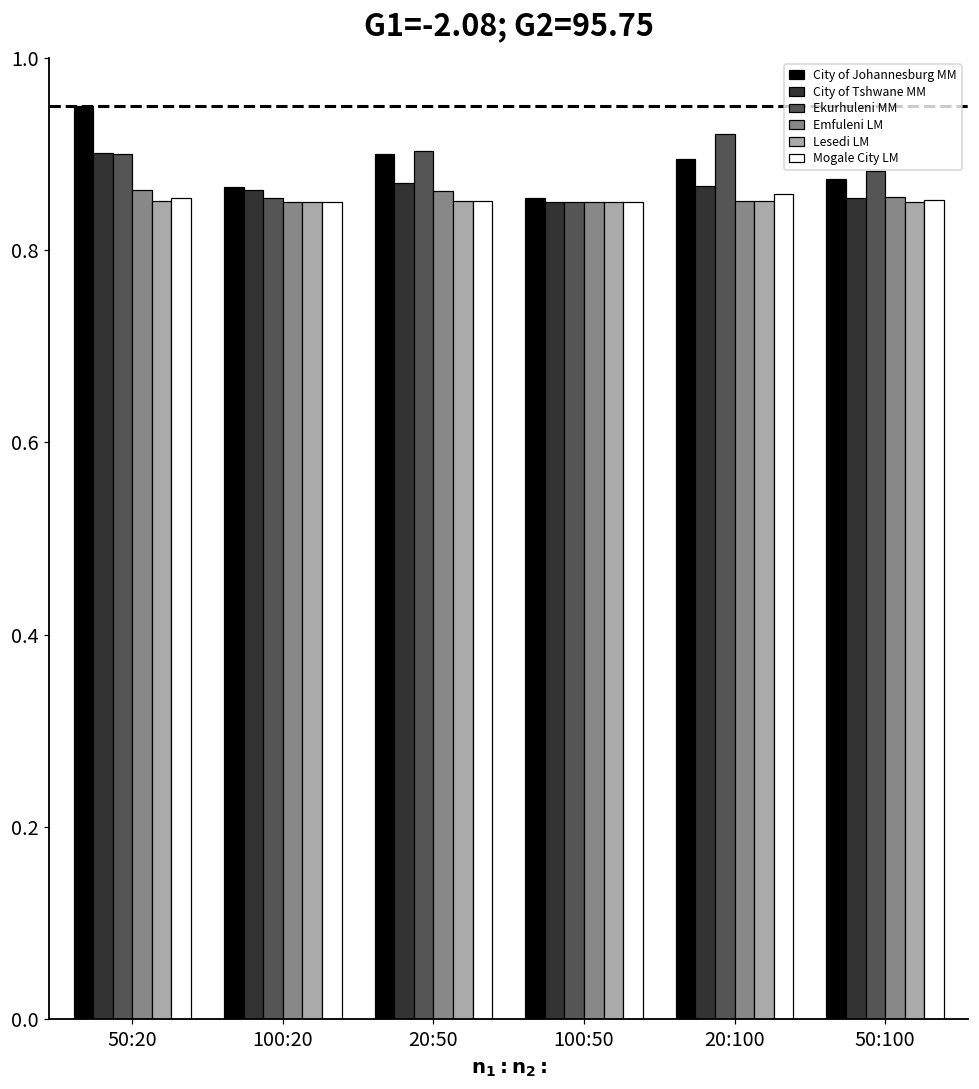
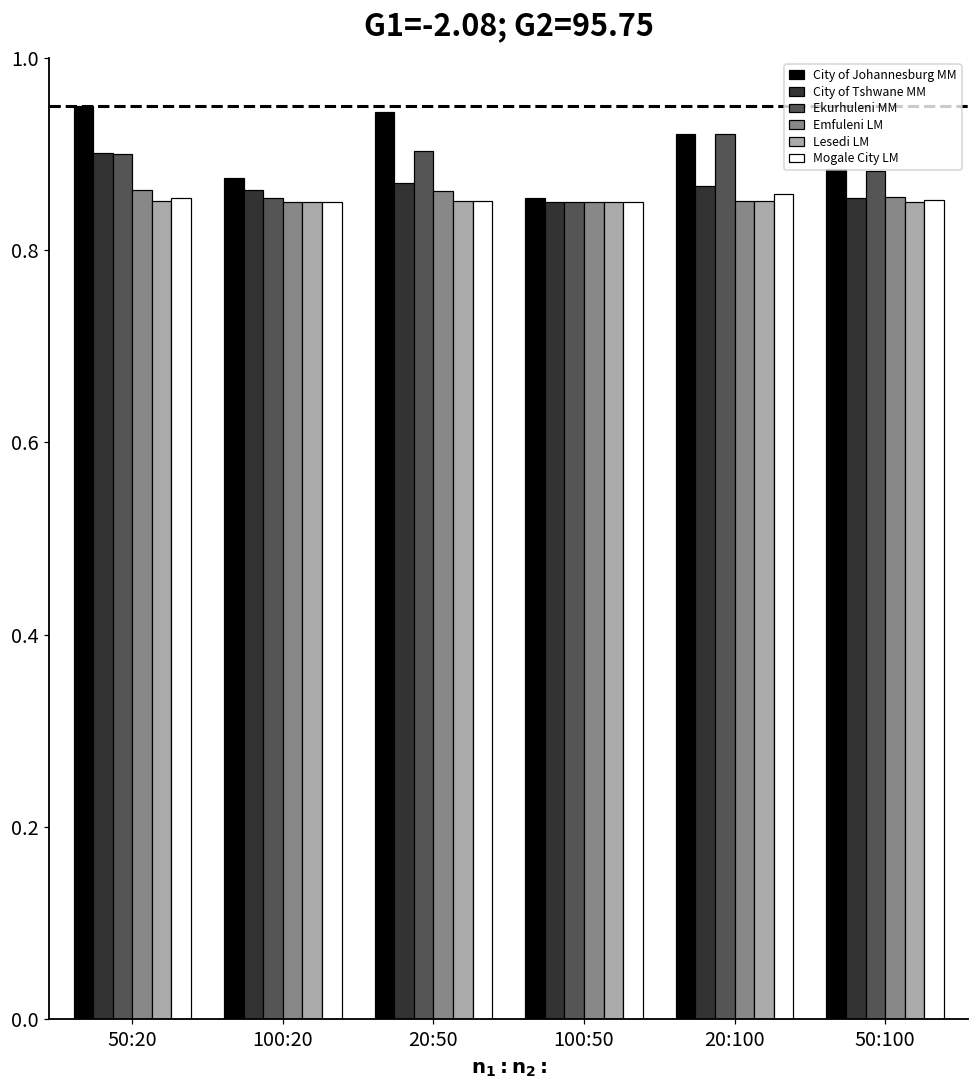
  {
    "City of Johannesburg MM": {
      "50:20": 0.95,
-     "100:20": 0.87,
-     "20:50": 0.90,
+     "100:20": 0.88,
+     "20:50": 0.94,
      "100:50": 0.85,
-     "20:100": 0.90,
-     "50:100": 0.87
+     "20:100": 0.92,
+     "50:100": 0.88
    },
    "Mogale City LM": {
      "50:20": 0.85,
      "100:20": 0.85,
      "20:50": 0.85,
      "100:50": 0.85,
      "20:100": 0.86,
      "50:100": 0.85
    }
  }
